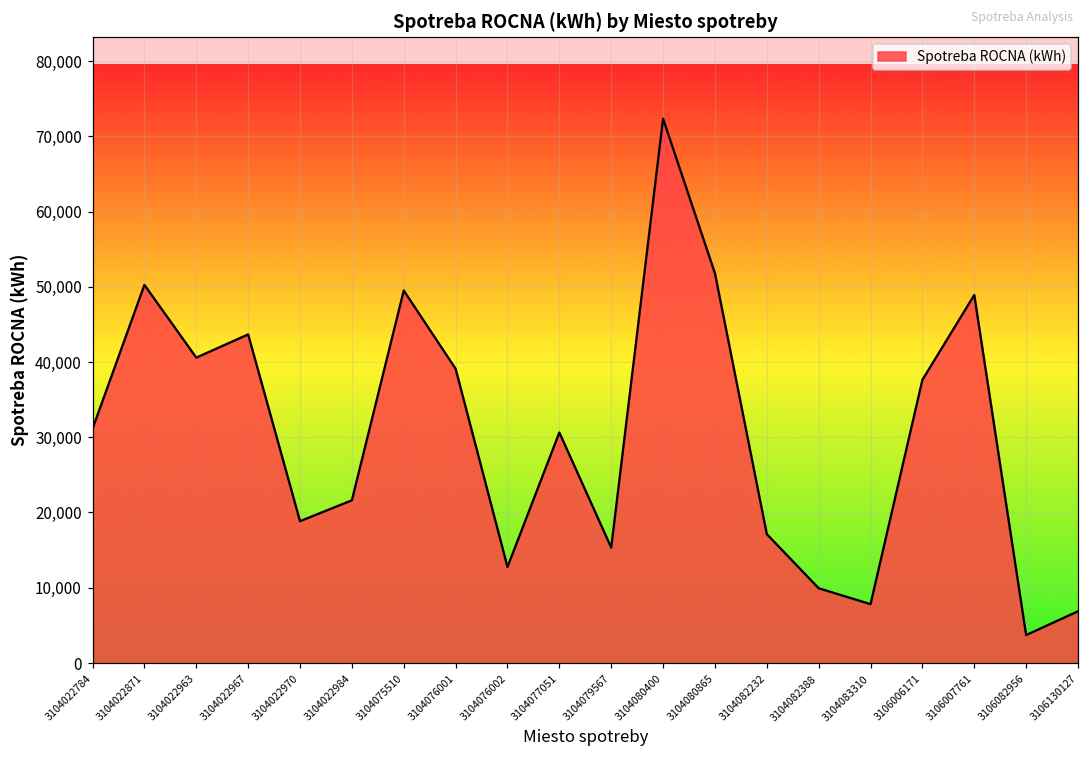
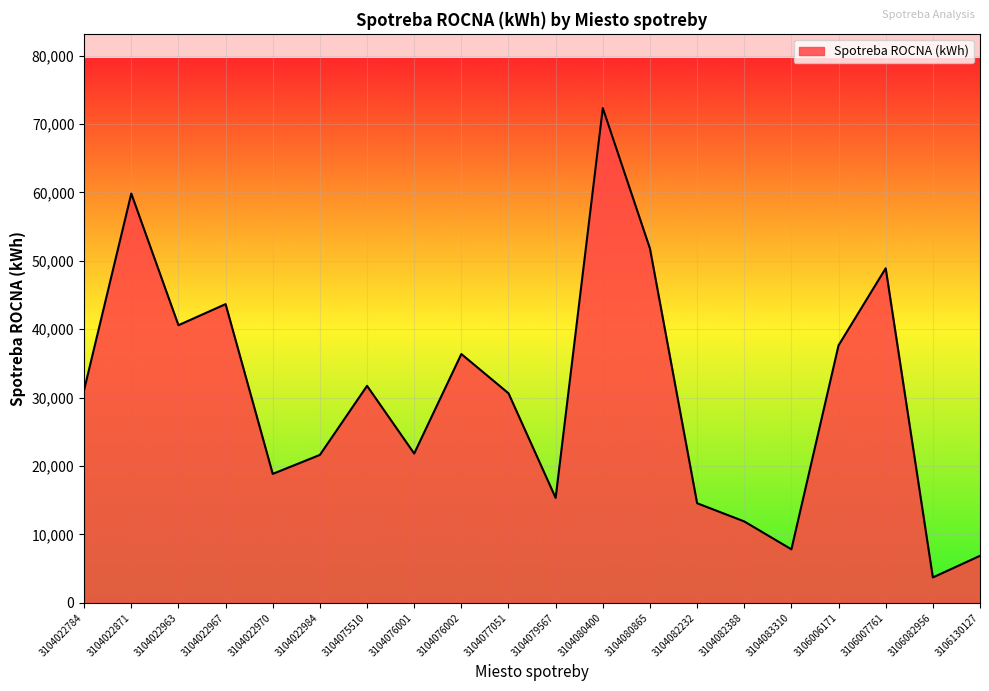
  {
    "3104022784": "31,000",
-   "3104022871": "50,000",
+   "3104022871": "60,000",
    "3104022963": "41,000",
    "3104022967": "44,000",
    "3104022970": "19,000",
    "3104022984": "22,000",
-   "3104075510": "50,000",
-   "3104076001": "39,000",
-   "3104076002": "13,000",
+   "3104075510": "32,000",
+   "3104076001": "22,000",
+   "3104076002": "36,000",
    "3104077051": "31,000",
    "3104079567": "15,000",
    "3104080400": "72,000",
    "3104080865": "52,000",
-   "3104082232": "17,000",
-   "3104082388": "10,000",
+   "3104082232": "15,000",
+   "3104082388": "12,000",
    "3104083310": "8,000",
    "3106006171": "38,000",
    "3106007761": "49,000",
    "3106082956": "4,000",
    "3106130127": "7,000"
  }
